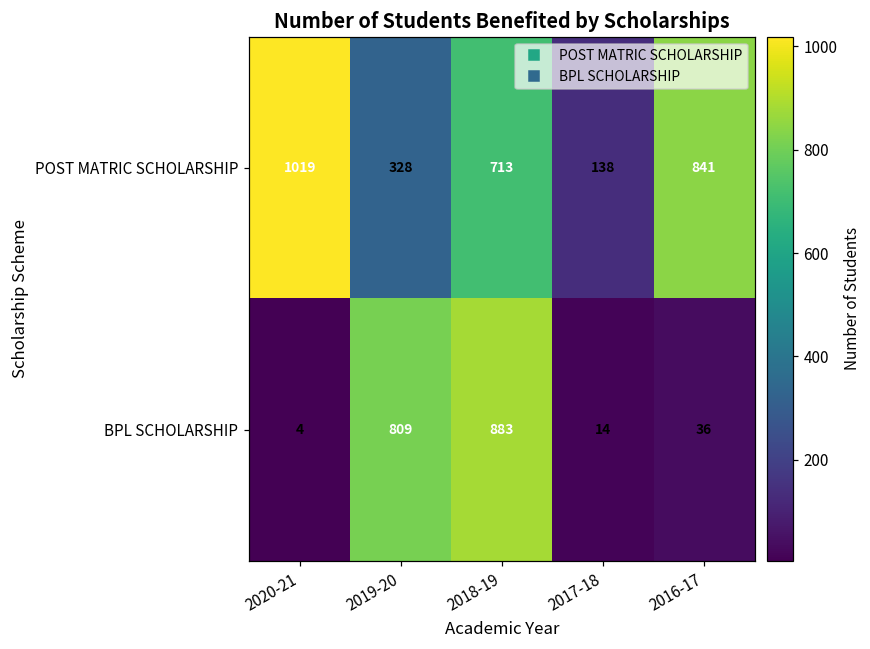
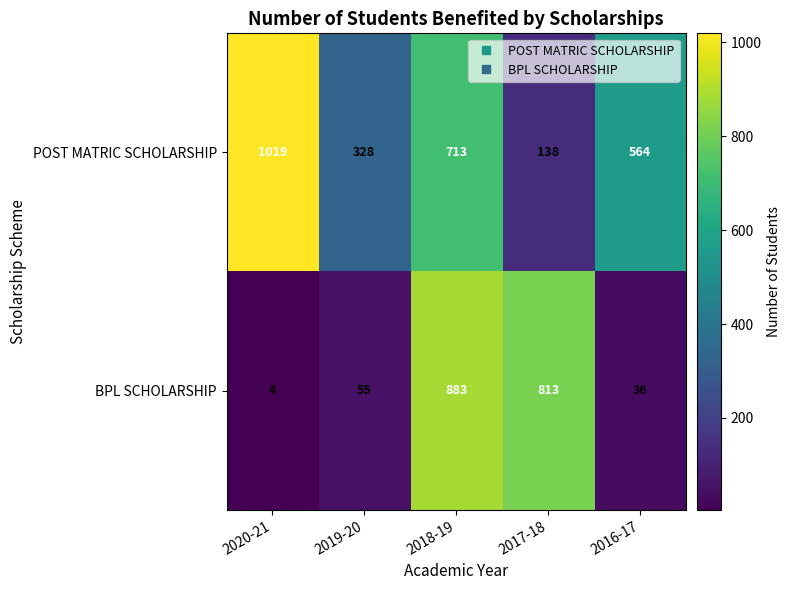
  {
    "POST MATRIC SCHOLARSHIP": {
      "2020-21": 1019,
      "2019-20": 328,
      "2018-19": 713,
      "2017-18": 138,
-     "2016-17": 841
+     "2016-17": 564
    },
    "BPL SCHOLARSHIP": {
      "2020-21": 4,
-     "2019-20": 809,
+     "2019-20": 55,
      "2018-19": 883,
-     "2017-18": 14,
+     "2017-18": 813,
      "2016-17": 36
    }
  }
